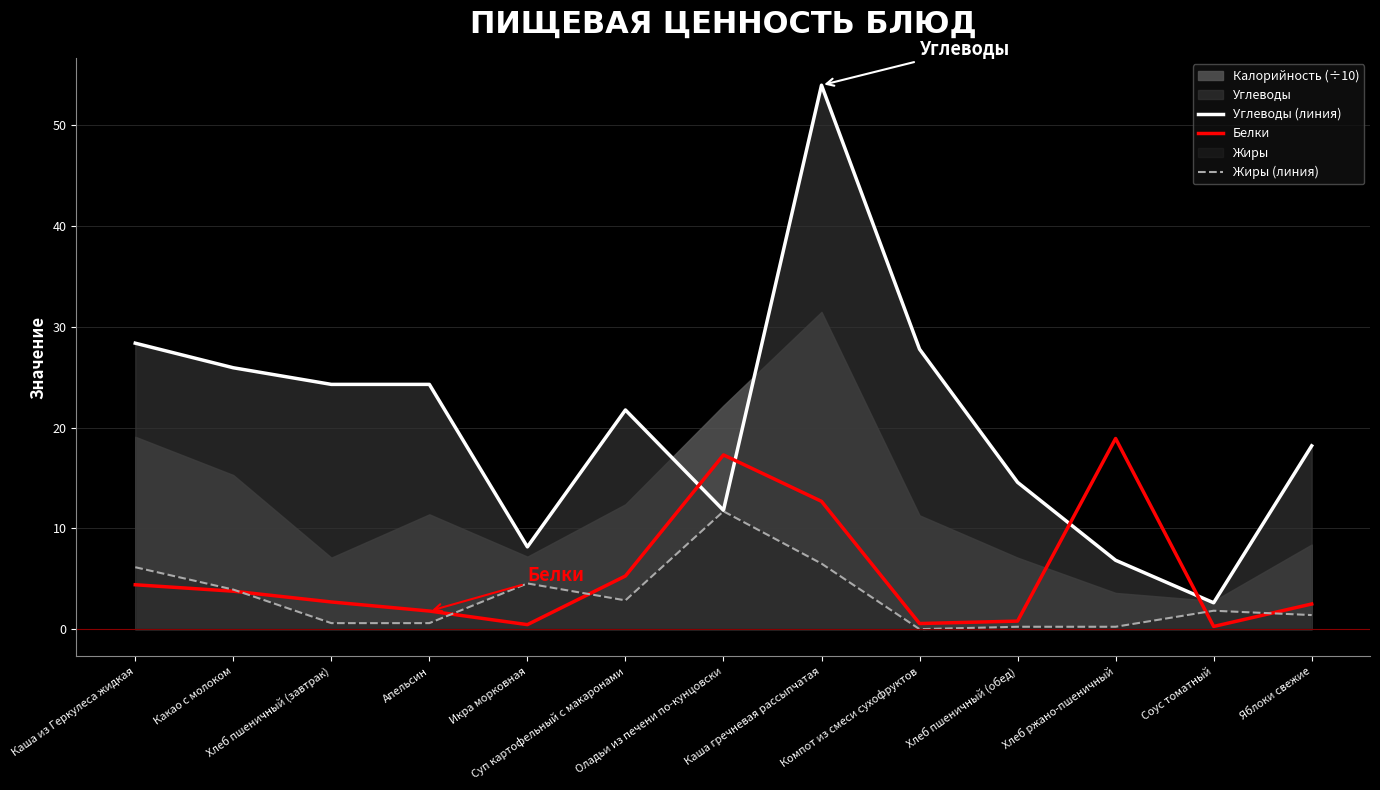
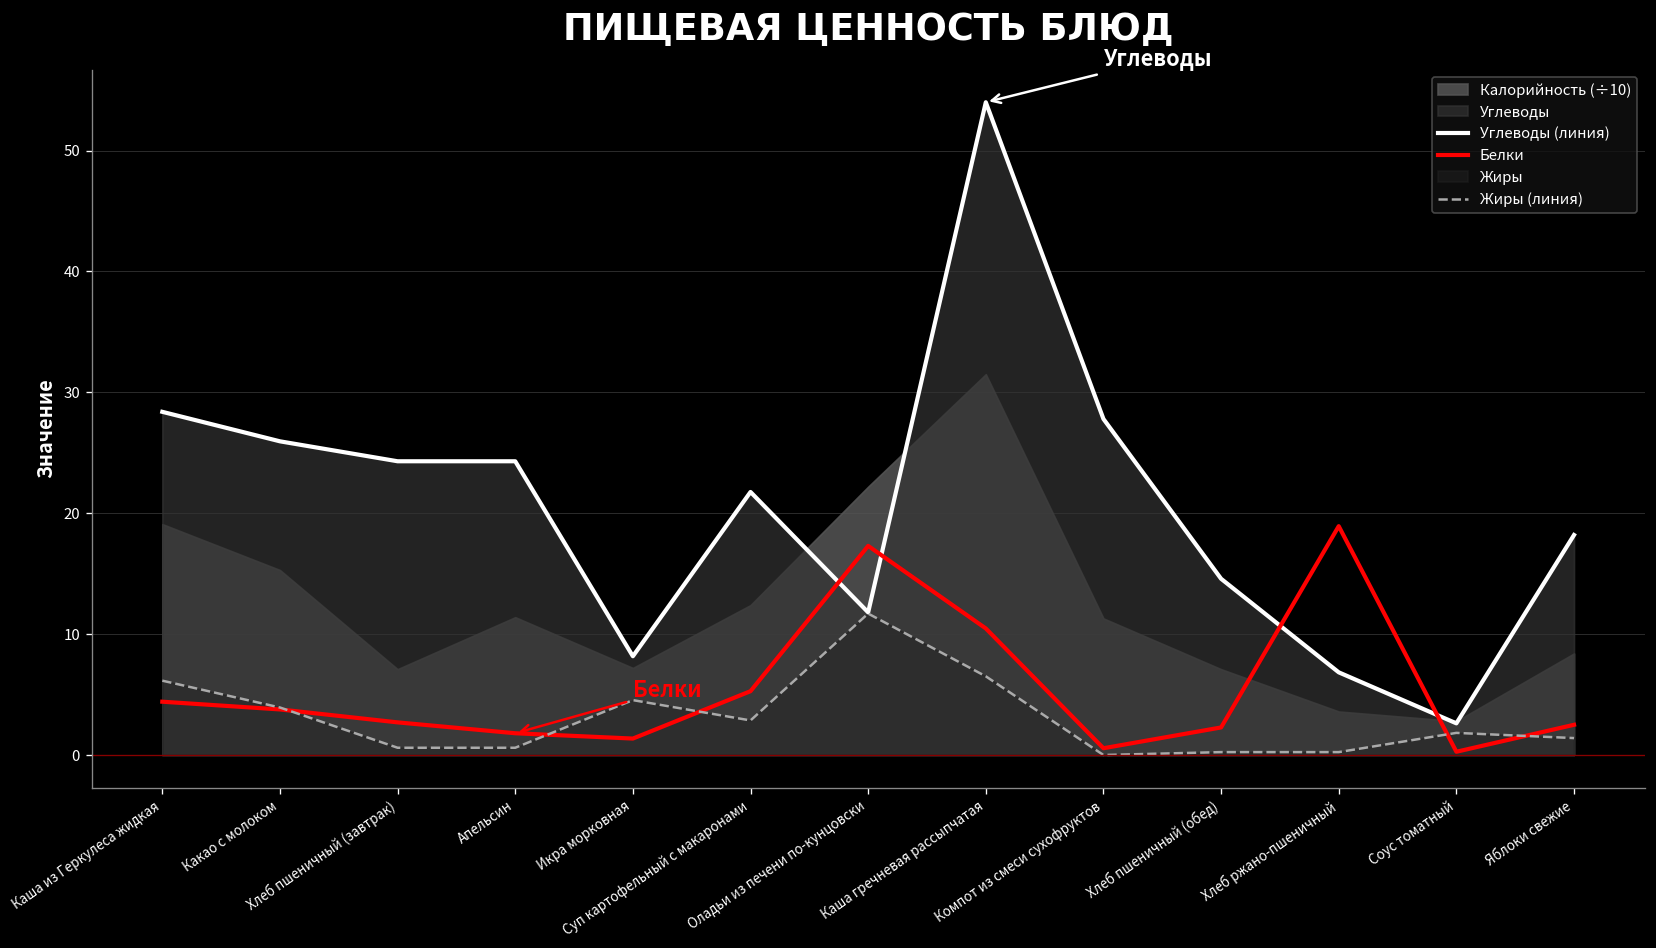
  {
    "Белки": {
      "Каша из Геркулеса жидкая": 4.4,
      "Хлеб пшеничный (завтрак)": 2.7,
      "Апельсин": 1.8,
-     "Икра морковная": 0.5,
+     "Икра морковная": 1.4,
      "Суп картофельный с макаронами": 5.3,
      "Оладьи из печени по-кунцовски": 17.3,
-     "Каша гречневая рассыпчатая": 12.7,
+     "Каша гречневая рассыпчатая": 10.5,
      "Компот из смеси сухофруктов": 0.6,
-     "Хлеб пшеничный (обед)": 0.8,
+     "Хлеб пшеничный (обед)": 2.3,
      "Хлеб ржано-пшеничный": 18.9,
      "Соус томатный": 0.3,
      "Яблоки свежие": 2.5
    }
  }
